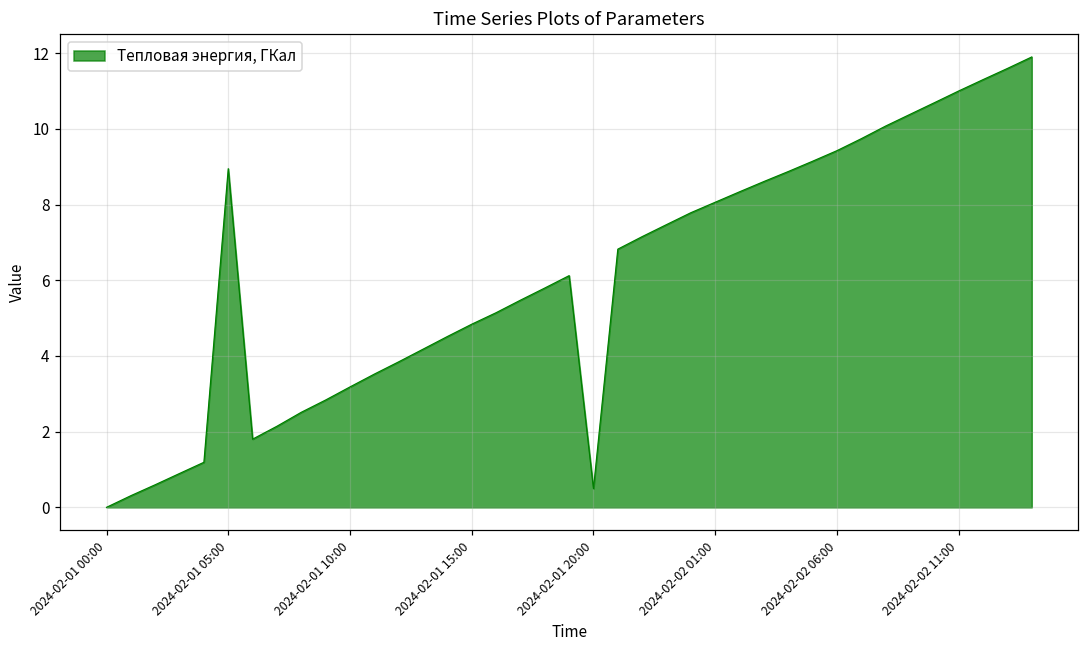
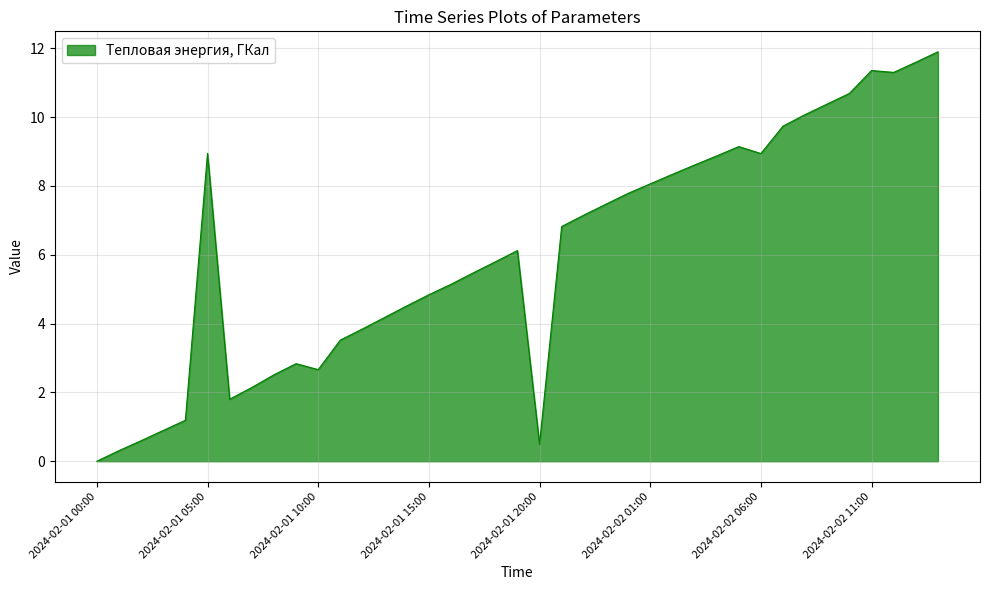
  {
    "2024-02-01 00:00": 0.0,
    "2024-02-01 05:00": 8.9,
-   "2024-02-01 10:00": 3.2,
+   "2024-02-01 10:00": 2.7,
    "2024-02-01 15:00": 4.8,
    "2024-02-01 20:00": 0.5,
    "2024-02-02 01:00": 8.1,
-   "2024-02-02 06:00": 9.4,
-   "2024-02-02 11:00": 11.0
+   "2024-02-02 06:00": 8.9,
+   "2024-02-02 11:00": 11.4
  }
